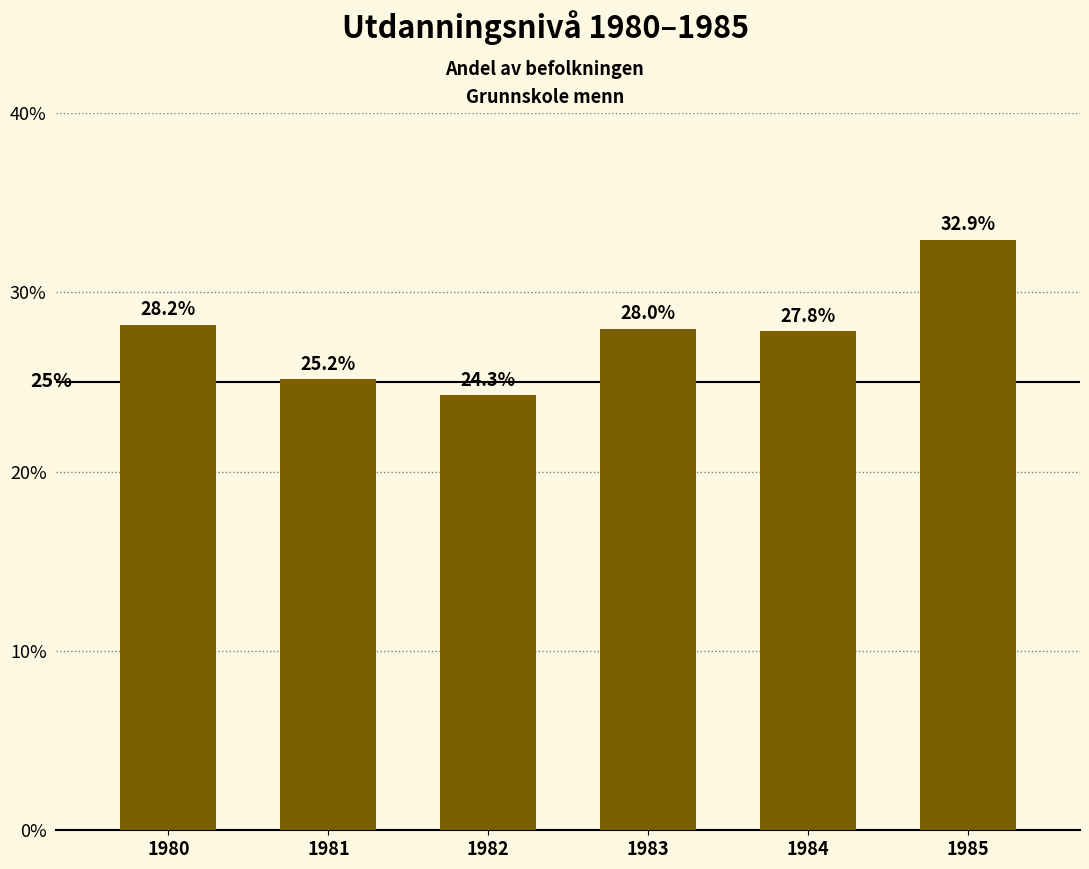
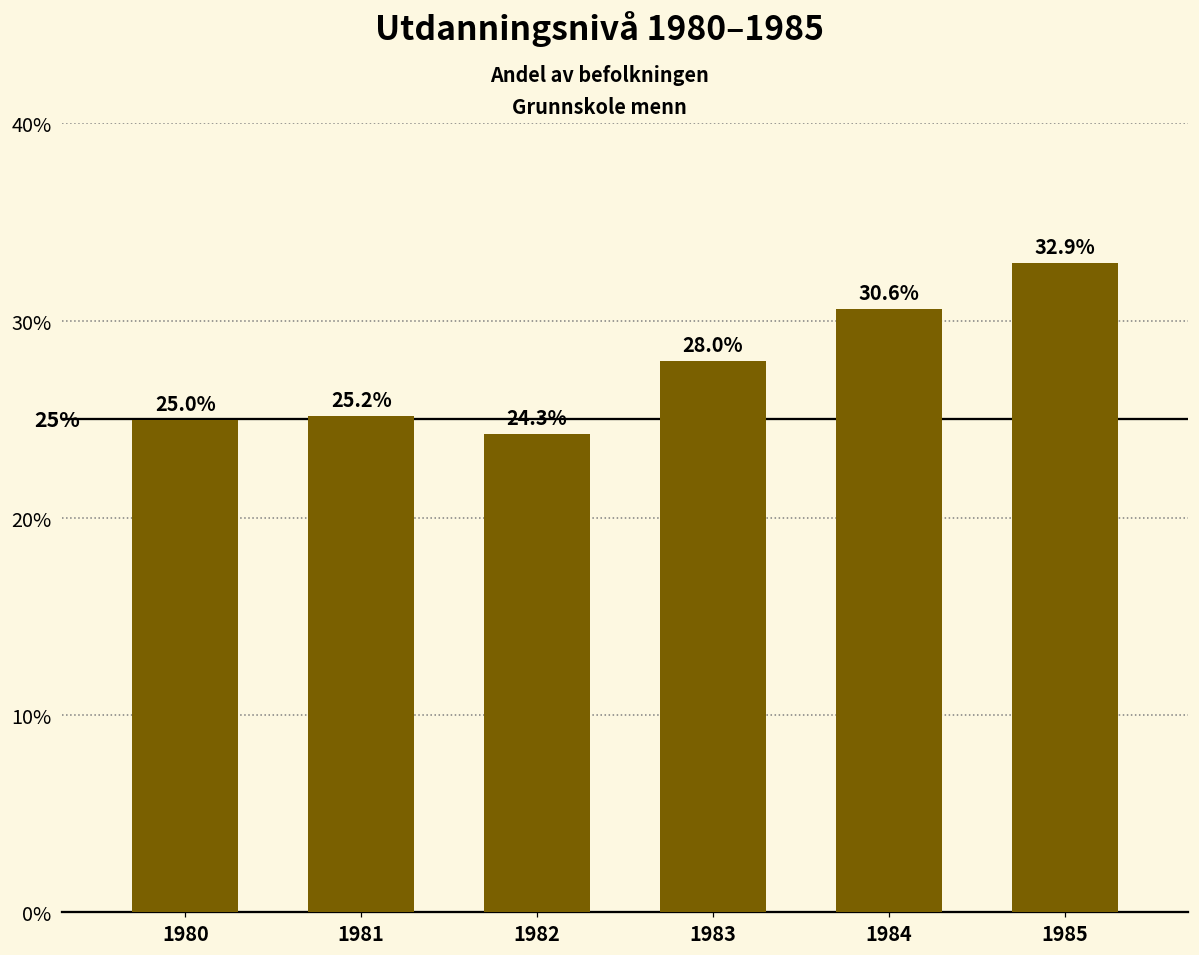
  {
-   "1980": "28.2%",
+   "1980": "25.0%",
    "1981": "25.2%",
    "1982": "24.3%",
    "1983": "28.0%",
-   "1984": "27.8%",
+   "1984": "30.6%",
    "1985": "32.9%"
  }
